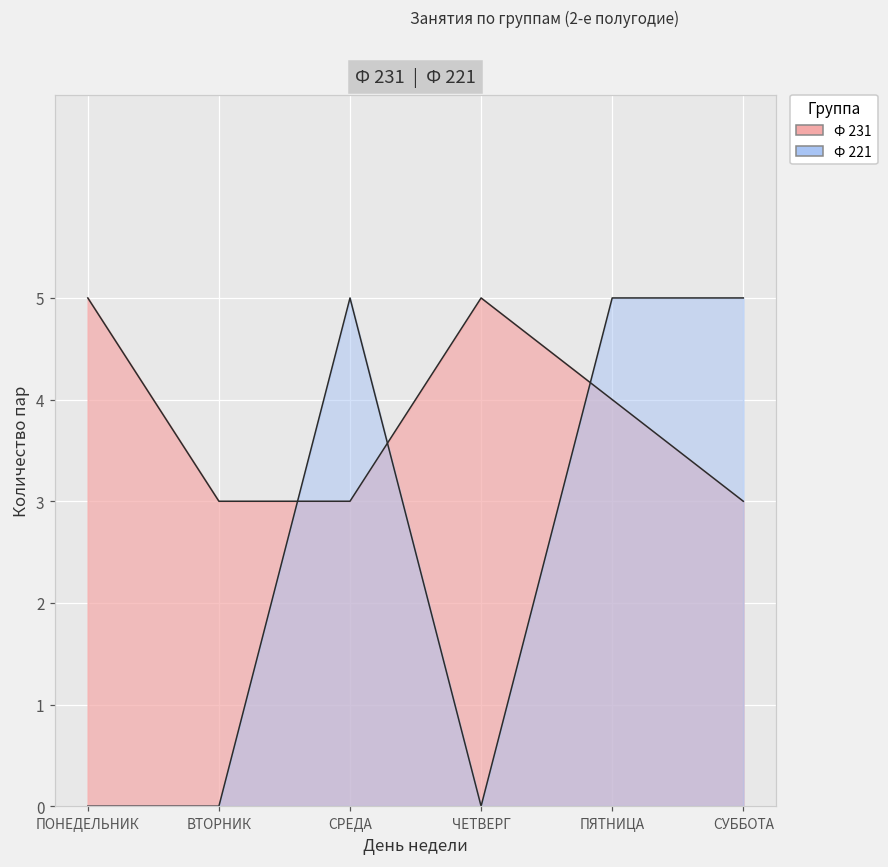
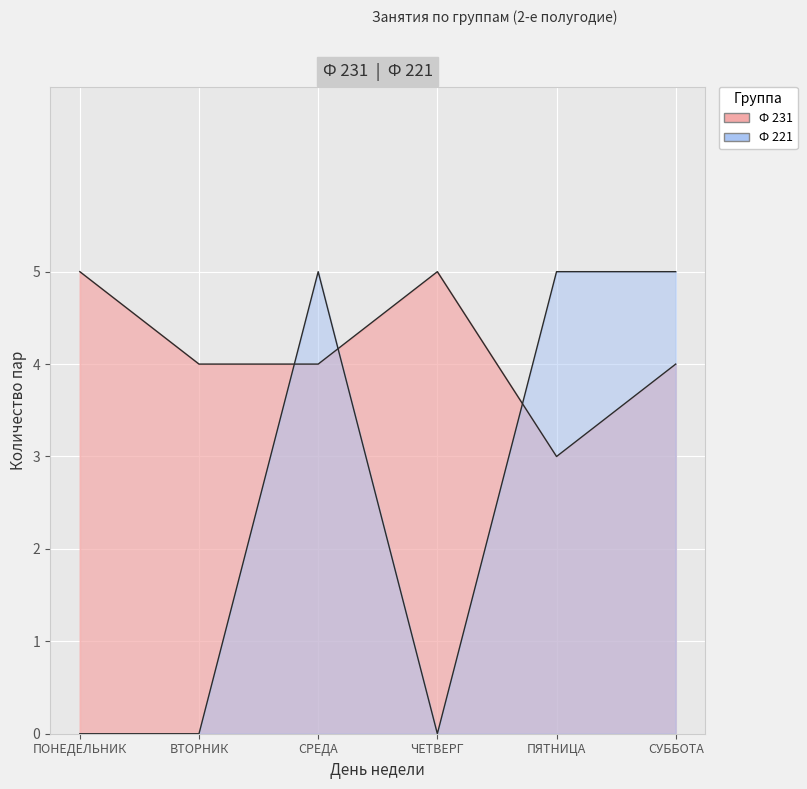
  {
    "Ф 231": {
      "ПОНЕДЕЛЬНИК": 5,
-     "ВТОРНИК": 3,
-     "СРЕДА": 3,
+     "ВТОРНИК": 4,
+     "СРЕДА": 4,
      "ЧЕТВЕРГ": 5,
-     "ПЯТНИЦА": 4,
-     "СУББОТА": 3
+     "ПЯТНИЦА": 3,
+     "СУББОТА": 4
    },
    "Ф 221": {
      "ПОНЕДЕЛЬНИК": 0,
      "ВТОРНИК": 0,
      "СРЕДА": 5,
      "ЧЕТВЕРГ": 0,
      "ПЯТНИЦА": 5,
      "СУББОТА": 5
    }
  }
